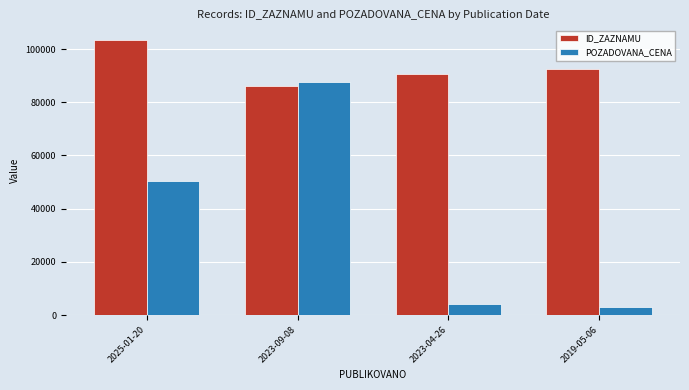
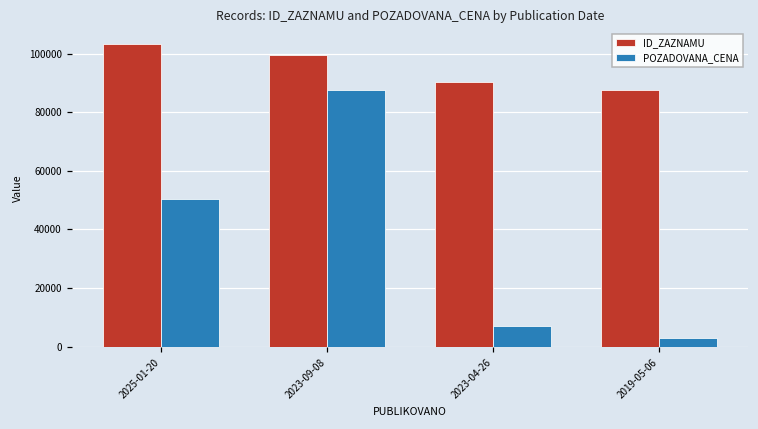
  {
    "ID_ZAZNAMU": {
      "2025-01-20": 103000,
-     "2023-09-08": 86000,
+     "2023-09-08": 100000,
      "2023-04-26": 90000,
-     "2019-05-06": 93000
+     "2019-05-06": 88000
    },
    "POZADOVANA_CENA": {
      "2025-01-20": 51000,
      "2023-09-08": 88000,
-     "2023-04-26": 4000,
+     "2023-04-26": 7000,
      "2019-05-06": 3000
    }
  }
